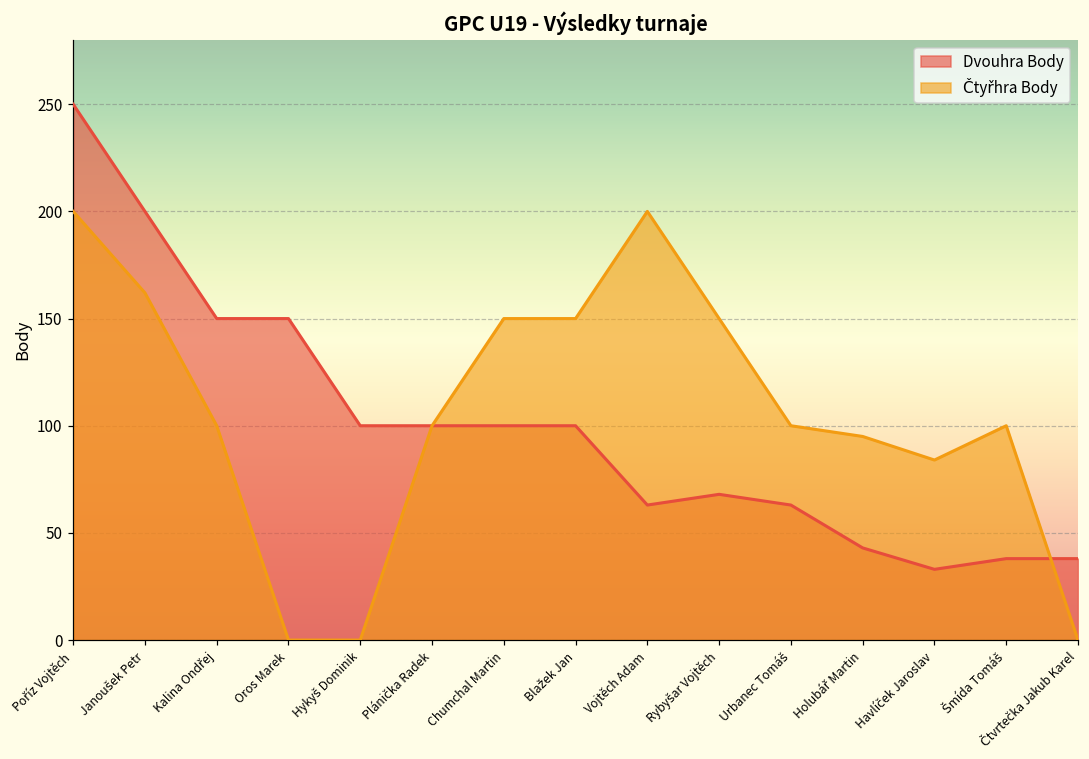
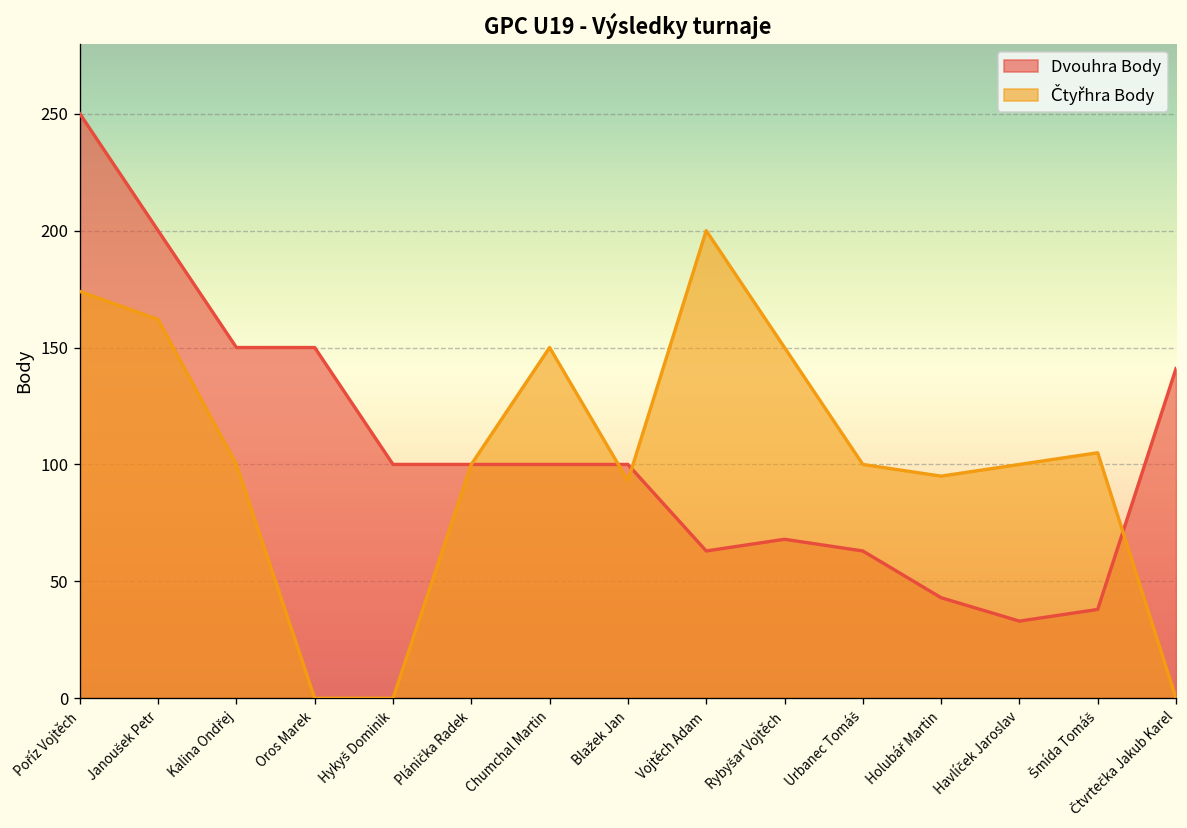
  {
    "Dvouhra Body": {
      "Poříz Vojtěch": 250,
      "Janoušek Petr": 200,
      "Kalina Ondřej": 150,
      "Oros Marek": 150,
      "Hykyš Dominik": 100,
      "Chumchal Martin": 100,
      "Blažek Jan": 100,
      "Vojtěch Adam": 63,
      "Rybyšar Vojtěch": 68,
      "Urbanec Tomáš": 63,
      "Holubář Martin": 43,
      "Havlíček Jaroslav": 33,
      "Šmída Tomáš": 38,
-     "Čtvrtečka Jakub Karel": 38
+     "Čtvrtečka Jakub Karel": 141
    },
    "Čtyřhra Body": {
-     "Poříz Vojtěch": 200,
+     "Poříz Vojtěch": 174,
      "Janoušek Petr": 162,
      "Kalina Ondřej": 100,
      "Oros Marek": 0,
      "Hykyš Dominik": 0,
      "Chumchal Martin": 150,
-     "Blažek Jan": 150,
+     "Blažek Jan": 93,
      "Vojtěch Adam": 200,
      "Rybyšar Vojtěch": 150,
      "Urbanec Tomáš": 100,
      "Holubář Martin": 95,
-     "Havlíček Jaroslav": 84,
-     "Šmída Tomáš": 100,
+     "Havlíček Jaroslav": 100,
+     "Šmída Tomáš": 105,
      "Čtvrtečka Jakub Karel": 0
    }
  }
